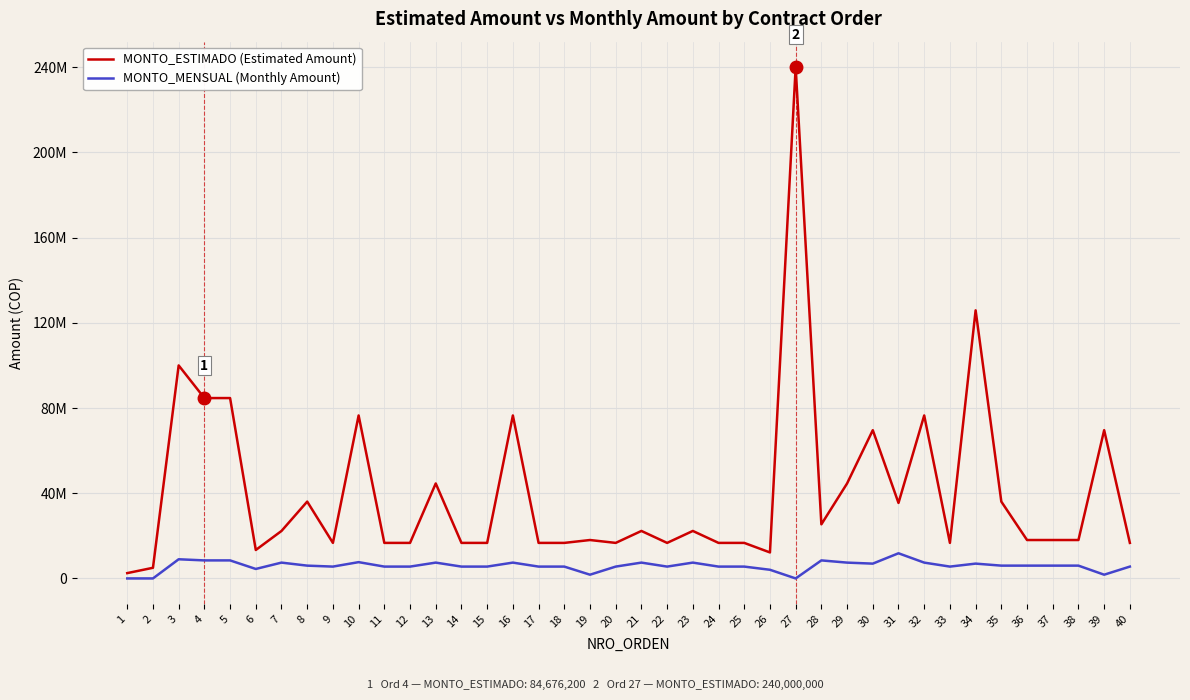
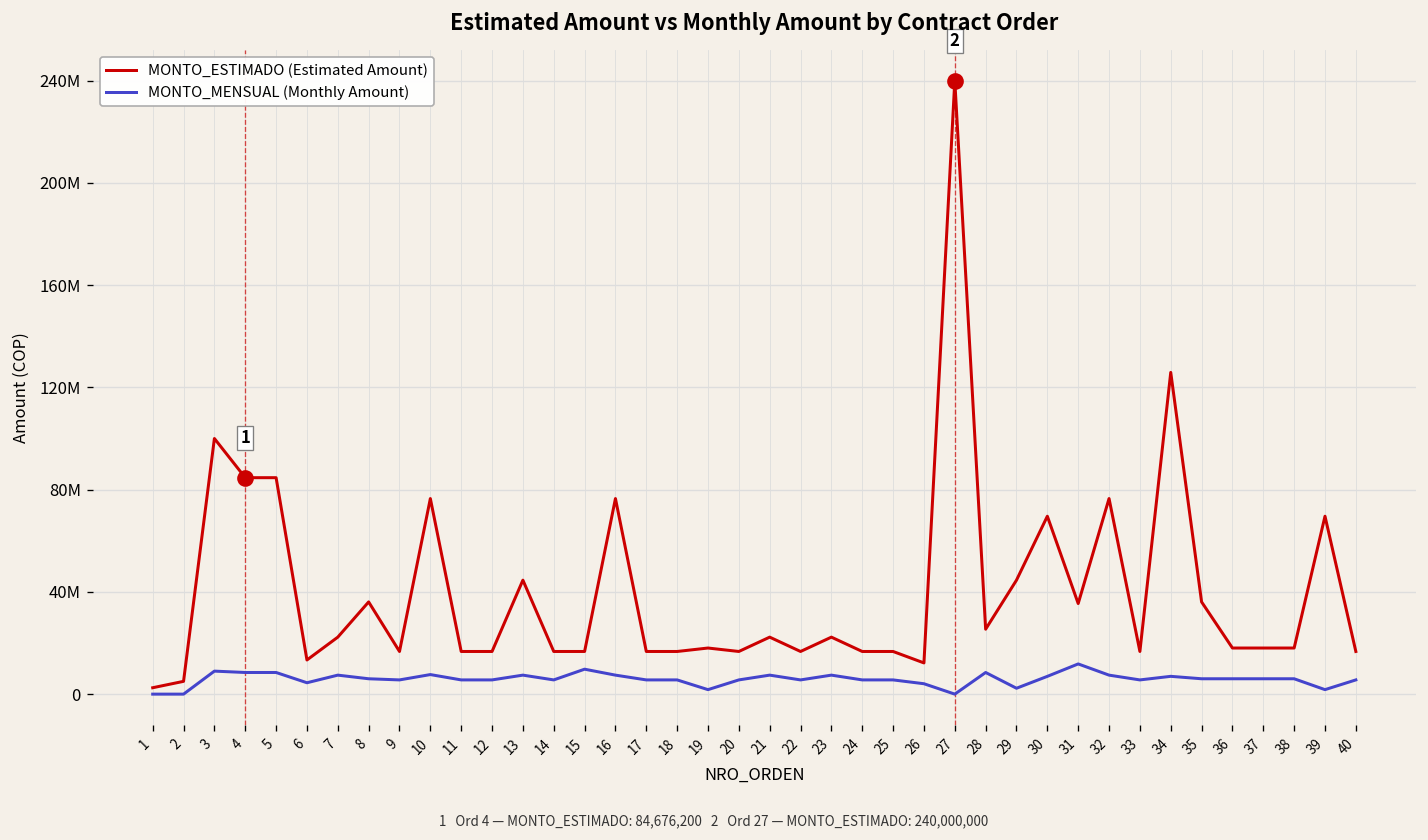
  {
    "MONTO_MENSUAL (Monthly Amount)": {
      "1": 0,
      "2": 0,
      "3": 9000000,
      "4": 8000000,
      "5": 8000000,
      "6": 4000000,
      "7": 7000000,
      "8": 6000000,
      "9": 6000000,
      "10": 8000000,
      "11": 6000000,
      "12": 6000000,
      "13": 7000000,
      "14": 6000000,
-     "15": 6000000,
+     "15": 10000000,
      "16": 7000000,
      "17": 6000000,
      "18": 6000000,
      "19": 2000000,
      "20": 6000000,
      "21": 7000000,
      "22": 6000000,
      "23": 7000000,
      "24": 6000000,
      "25": 6000000,
      "26": 4000000,
      "27": 0,
      "28": 8000000,
-     "29": 7000000,
+     "29": 2000000,
      "30": 7000000,
      "31": 12000000,
      "32": 7000000,
      "33": 6000000,
      "34": 7000000,
      "35": 6000000,
      "36": 6000000,
      "37": 6000000,
      "38": 6000000,
      "39": 2000000,
      "40": 6000000
    }
  }
